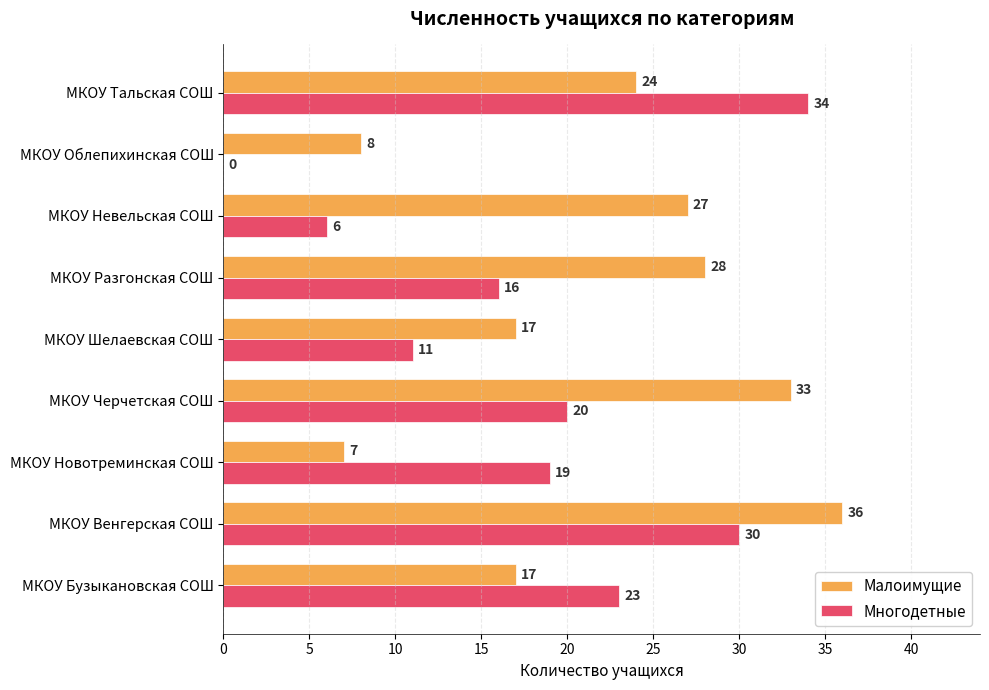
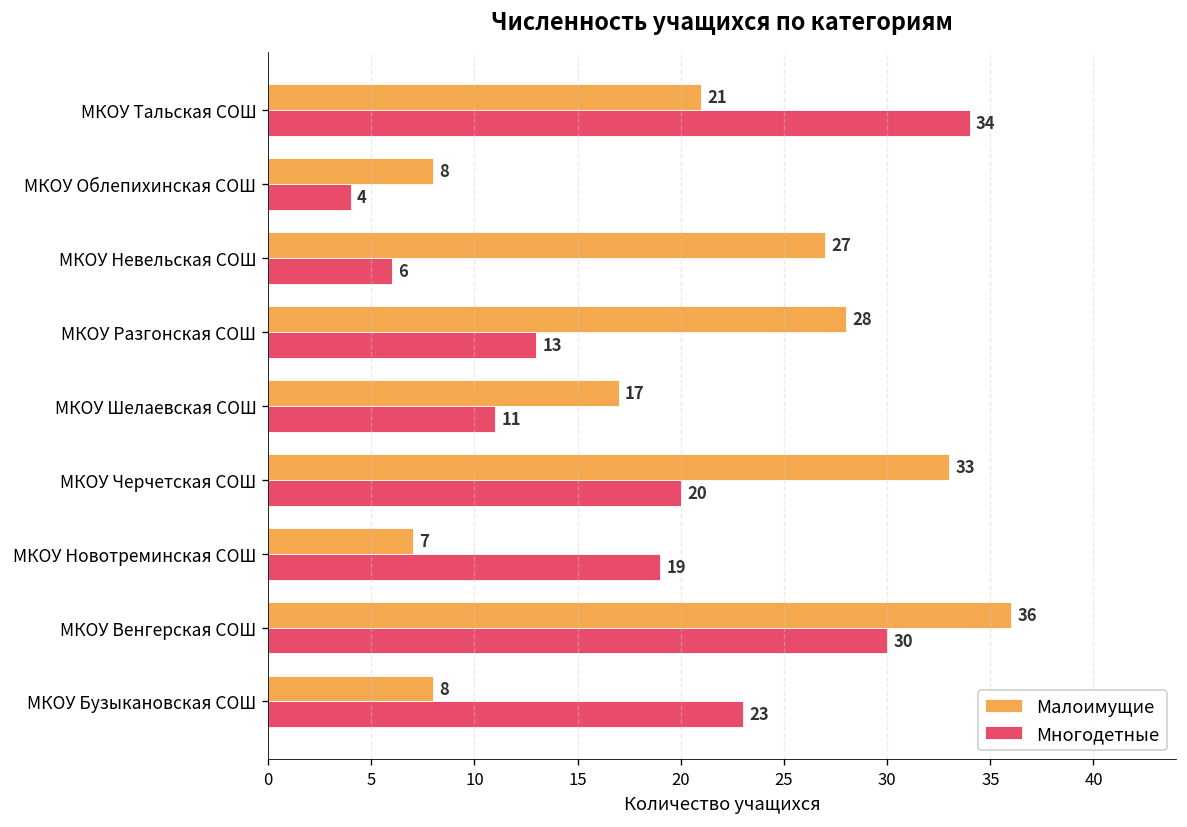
  {
    "Малоимущие": {
-     "МКОУ Тальская СОШ": 24,
+     "МКОУ Тальская СОШ": 21,
      "МКОУ Облепихинская СОШ": 8,
      "МКОУ Невельская СОШ": 27,
      "МКОУ Разгонская СОШ": 28,
      "МКОУ Шелаевская СОШ": 17,
      "МКОУ Черчетская СОШ": 33,
      "МКОУ Новотреминская СОШ": 7,
      "МКОУ Венгерская СОШ": 36,
-     "МКОУ Бузыкановская СОШ": 17
+     "МКОУ Бузыкановская СОШ": 8
    },
    "Многодетные": {
      "МКОУ Тальская СОШ": 34,
-     "МКОУ Облепихинская СОШ": 0,
+     "МКОУ Облепихинская СОШ": 4,
      "МКОУ Невельская СОШ": 6,
-     "МКОУ Разгонская СОШ": 16,
+     "МКОУ Разгонская СОШ": 13,
      "МКОУ Шелаевская СОШ": 11,
      "МКОУ Черчетская СОШ": 20,
      "МКОУ Новотреминская СОШ": 19,
      "МКОУ Венгерская СОШ": 30,
      "МКОУ Бузыкановская СОШ": 23
    }
  }
